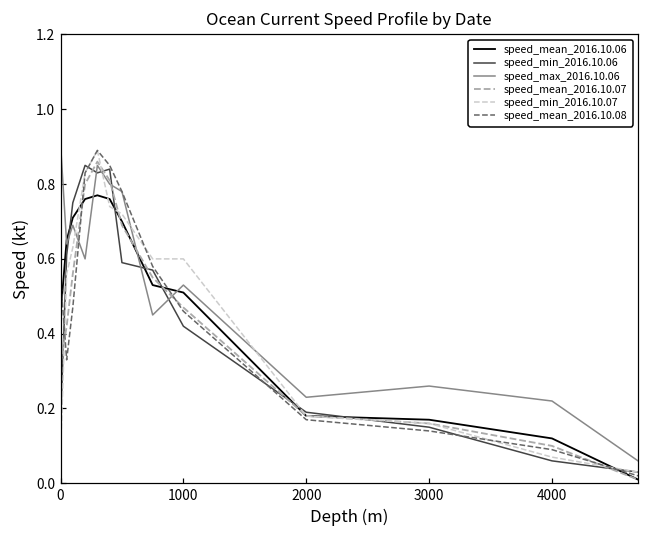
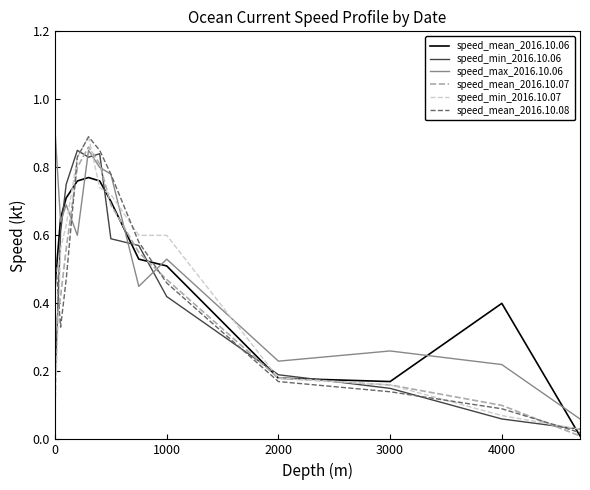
  {
    "speed_mean_2016.10.06": {
      "0": 0.45,
      "1000": 0.51,
      "3000": 0.17,
-     "4000": 0.12
+     "4000": 0.40
    }
  }
